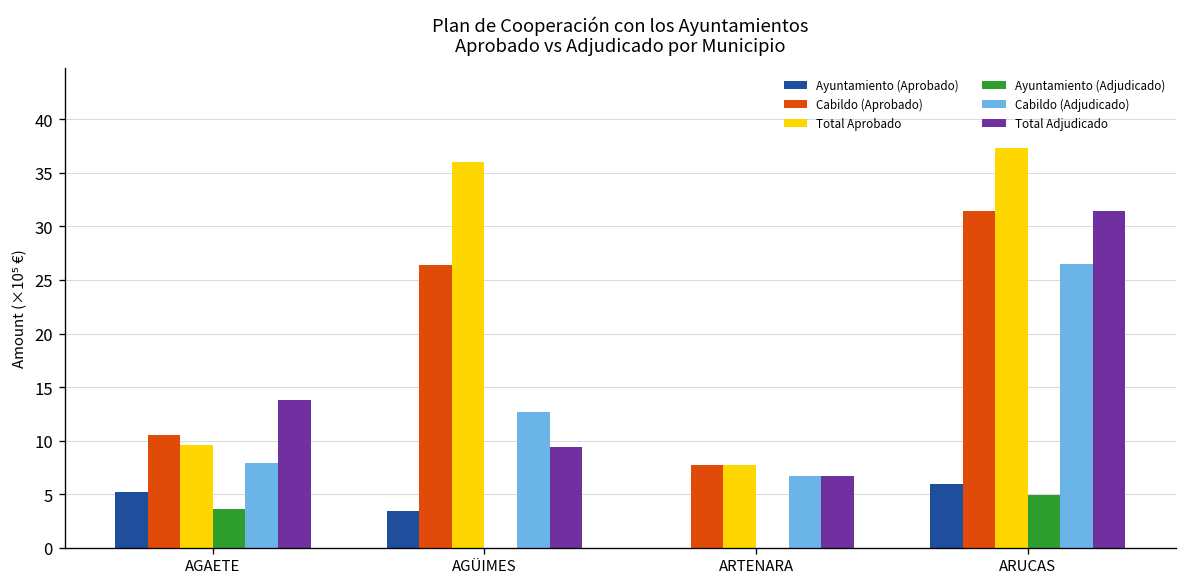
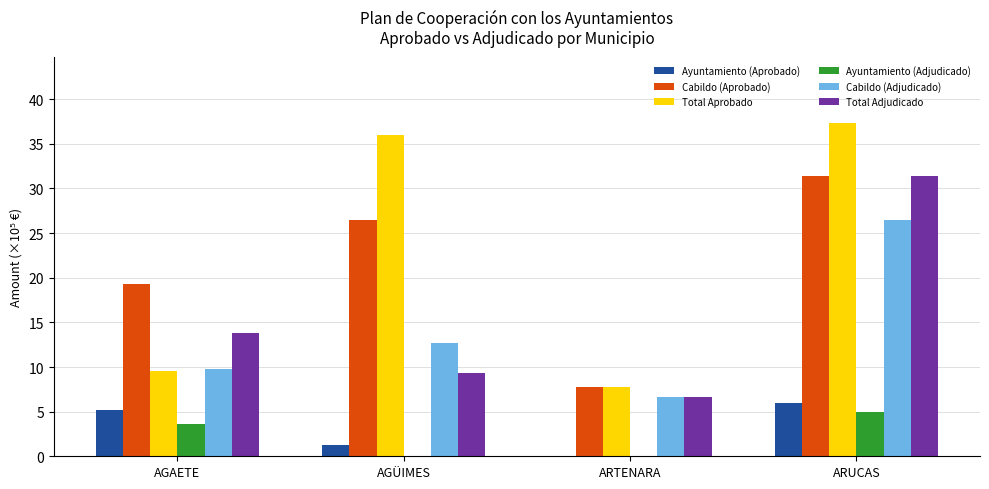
  {
    "Ayuntamiento (Aprobado)": {
      "AGAETE": 5,
-     "AGÜIMES": 3,
+     "AGÜIMES": 1,
      "ARTENARA": 0,
      "ARUCAS": 6
    },
    "Cabildo (Aprobado)": {
-     "AGAETE": 11,
+     "AGAETE": 19,
      "AGÜIMES": 26,
      "ARTENARA": 8,
      "ARUCAS": 31
    },
    "Total Aprobado": {
      "AGAETE": 10,
      "AGÜIMES": 36,
      "ARTENARA": 8,
      "ARUCAS": 37
    },
    "Ayuntamiento (Adjudicado)": {
      "AGAETE": 4,
      "AGÜIMES": 0,
      "ARTENARA": 0,
      "ARUCAS": 5
    },
    "Cabildo (Adjudicado)": {
-     "AGAETE": 8,
+     "AGAETE": 10,
      "AGÜIMES": 13,
      "ARTENARA": 7,
      "ARUCAS": 26
    },
    "Total Adjudicado": {
      "AGAETE": 14,
      "AGÜIMES": 9,
      "ARTENARA": 7,
      "ARUCAS": 31
    }
  }
